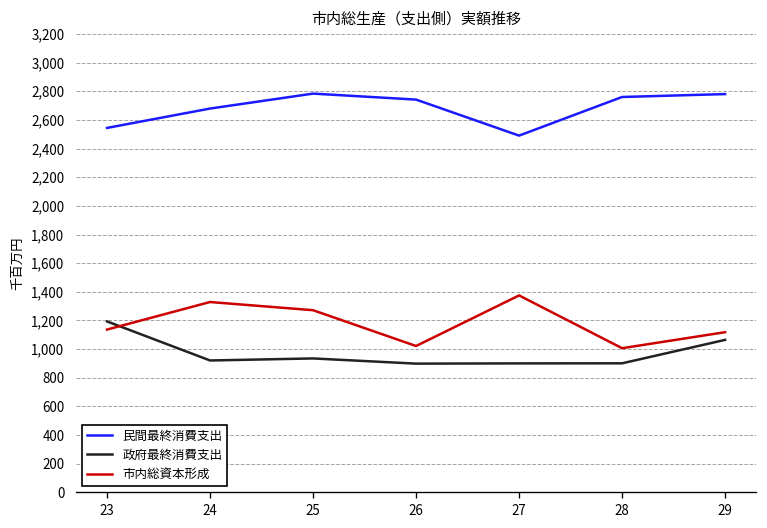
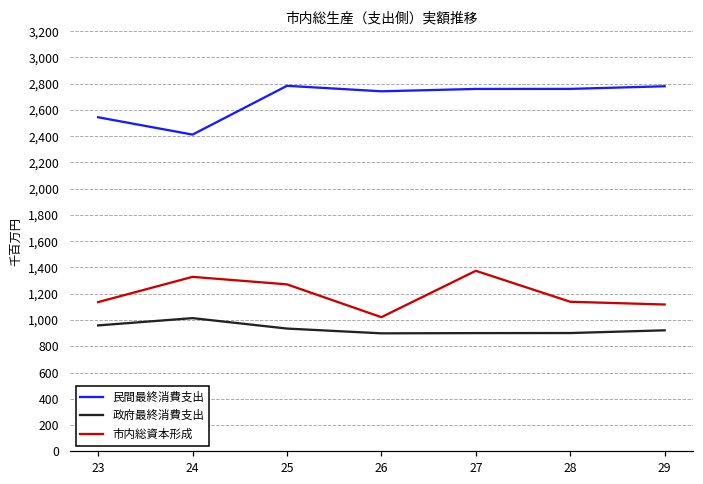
  {
    "民間最終消費支出": {
      "23": "2,540",
-     "24": "2,680",
+     "24": "2,410",
      "25": "2,780",
      "26": "2,740",
-     "27": "2,490",
+     "27": "2,760",
      "28": "2,760",
      "29": "2,780"
    },
    "政府最終消費支出": {
-     "23": "1,190",
-     "24": "920",
+     "23": "960",
+     "24": "1,010",
      "25": "930",
      "26": "900",
      "27": "900",
      "28": "900",
-     "29": "1,060"
+     "29": "920"
    },
    "市内総資本形成": {
      "23": "1,140",
      "24": "1,330",
      "25": "1,270",
      "26": "1,020",
      "27": "1,370",
-     "28": "1,010",
+     "28": "1,140",
      "29": "1,120"
    }
  }
